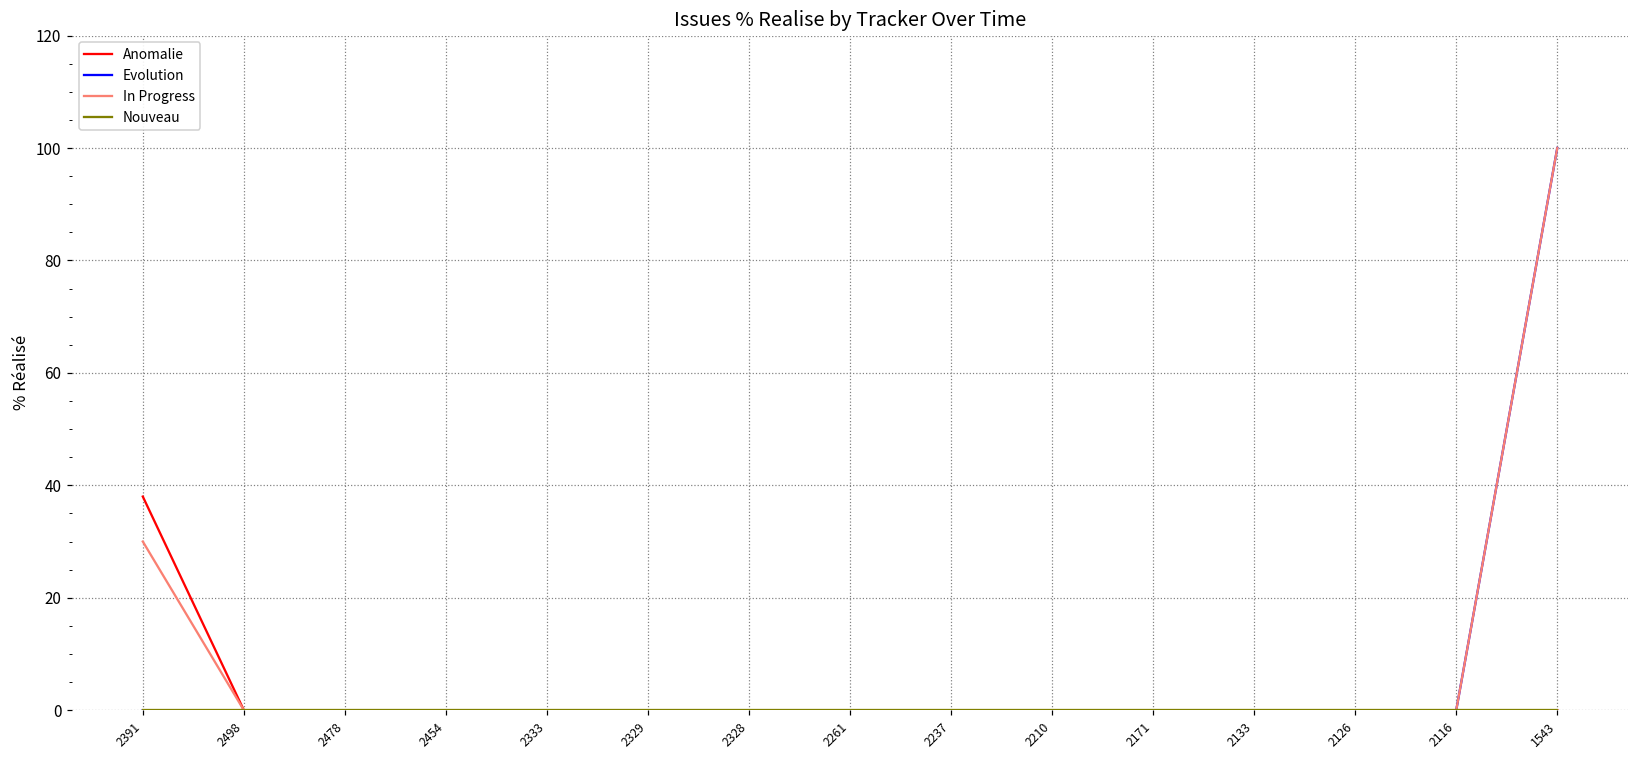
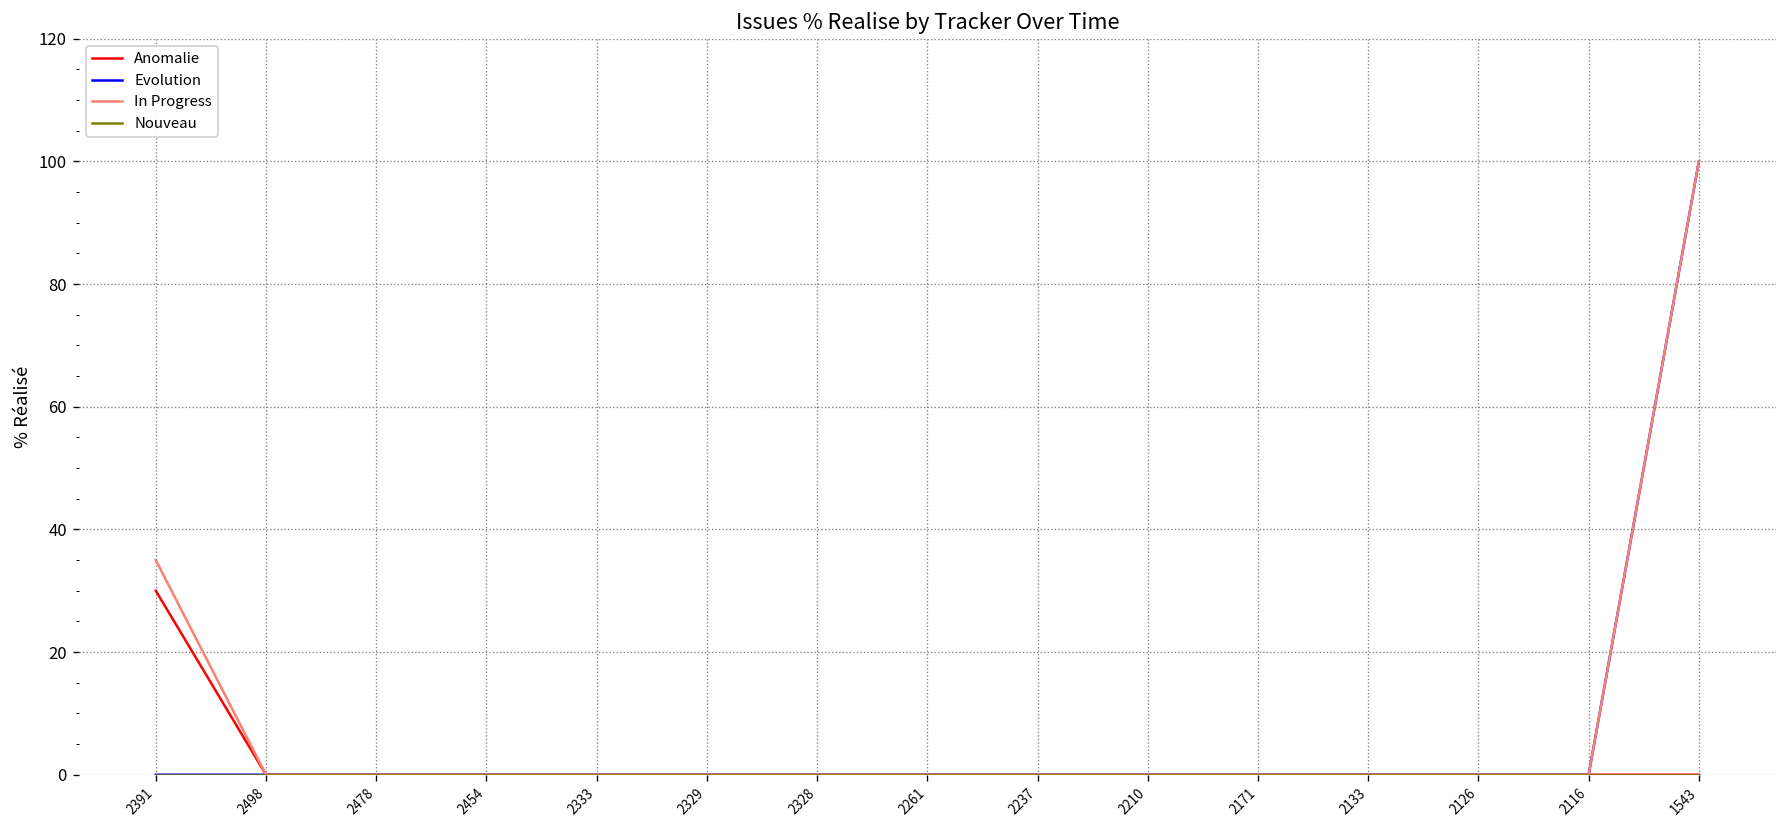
  {
    "Anomalie": {
-     "2391": 38
+     "2391": 30
    },
    "In Progress": {
-     "2391": 30
+     "2391": 35
    }
  }
